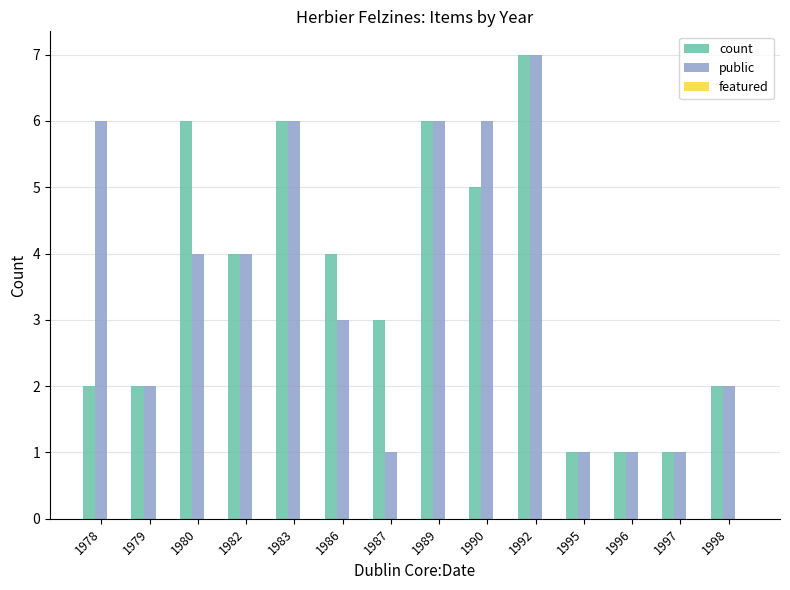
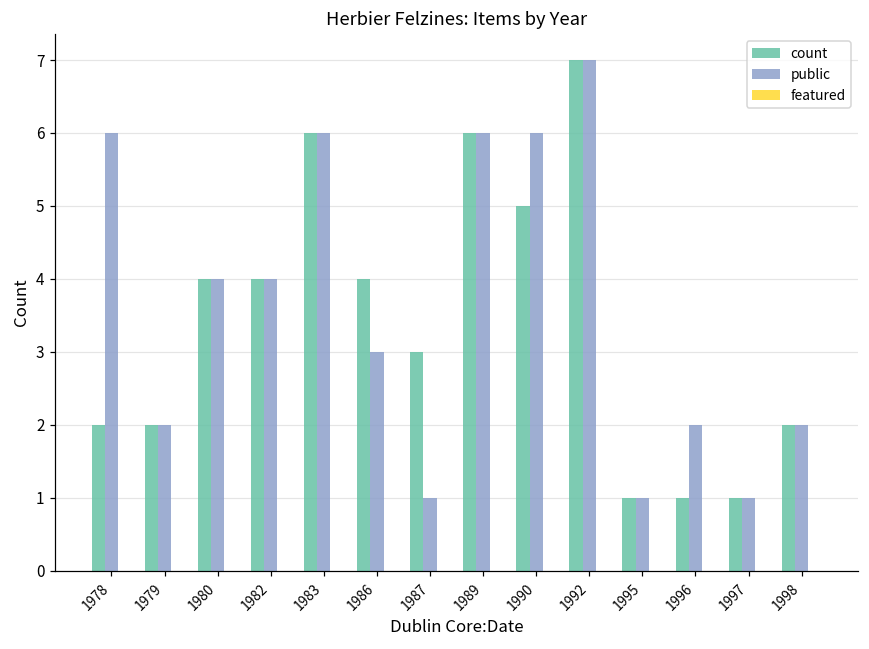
  {
    "count": {
      "1978": 2,
      "1979": 2,
-     "1980": 6,
+     "1980": 4,
      "1982": 4,
      "1983": 6,
      "1986": 4,
      "1987": 3,
      "1989": 6,
      "1990": 5,
      "1992": 7,
      "1995": 1,
      "1996": 1,
      "1997": 1,
      "1998": 2
    },
    "public": {
      "1978": 6,
      "1979": 2,
      "1980": 4,
      "1982": 4,
      "1983": 6,
      "1986": 3,
      "1987": 1,
      "1989": 6,
      "1990": 6,
      "1992": 7,
      "1995": 1,
-     "1996": 1,
+     "1996": 2,
      "1997": 1,
      "1998": 2
    },
    "featured": {
      "1978": 0,
      "1979": 0,
      "1980": 0,
      "1982": 0,
      "1983": 0,
      "1986": 0,
      "1987": 0,
      "1989": 0,
      "1990": 0,
      "1992": 0,
      "1995": 0,
      "1996": 0,
      "1997": 0,
      "1998": 0
    }
  }
